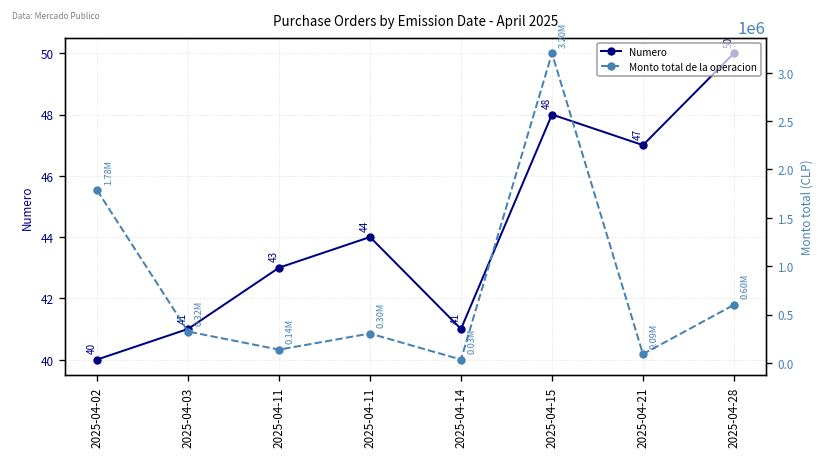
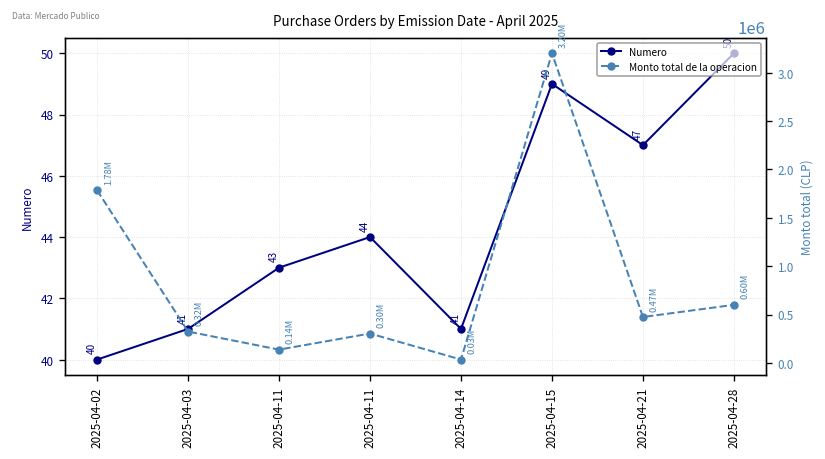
  {
    "Numero": {
      "2025-04-02": "40",
      "2025-04-03": "41",
      "2025-04-14": "41",
-     "2025-04-15": "48",
+     "2025-04-15": "49",
      "2025-04-21": "47"
    },
    "Monto total de la operacion": {
      "2025-04-02": "1.78M",
      "2025-04-03": "0.32M",
      "2025-04-14": "0.03M",
      "2025-04-15": "3.20M",
-     "2025-04-21": "0.09M",
+     "2025-04-21": "0.47M",
      "2025-04-28": "0.60M"
    }
  }
